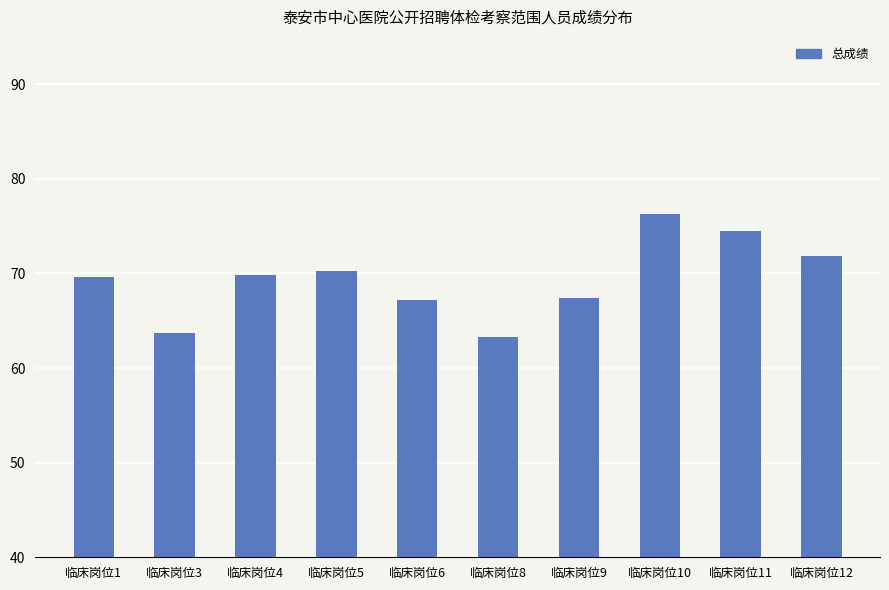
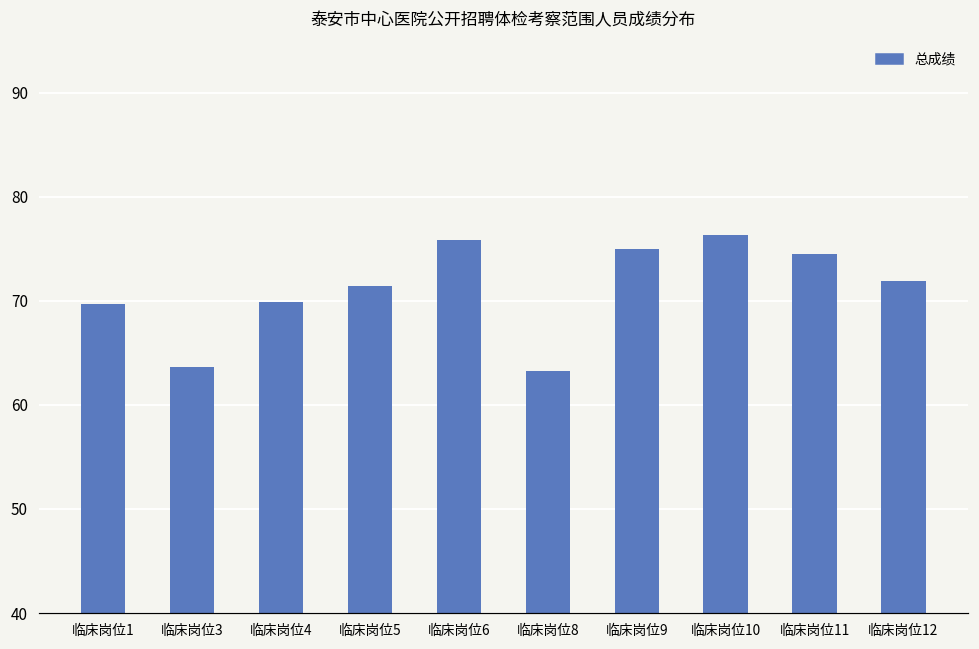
  {
    "临床岗位1": 70,
    "临床岗位3": 64,
    "临床岗位4": 70,
-   "临床岗位5": 70,
-   "临床岗位6": 67,
+   "临床岗位5": 71,
+   "临床岗位6": 76,
    "临床岗位8": 63,
-   "临床岗位9": 67,
+   "临床岗位9": 75,
    "临床岗位10": 76,
    "临床岗位11": 75,
    "临床岗位12": 72
  }
